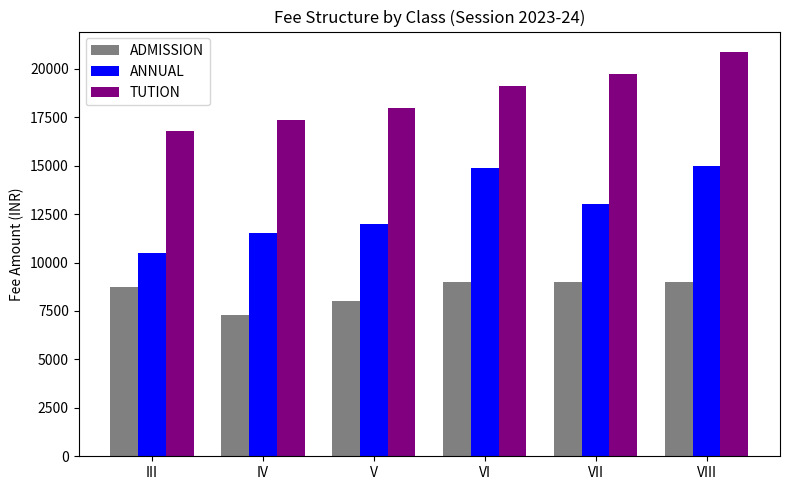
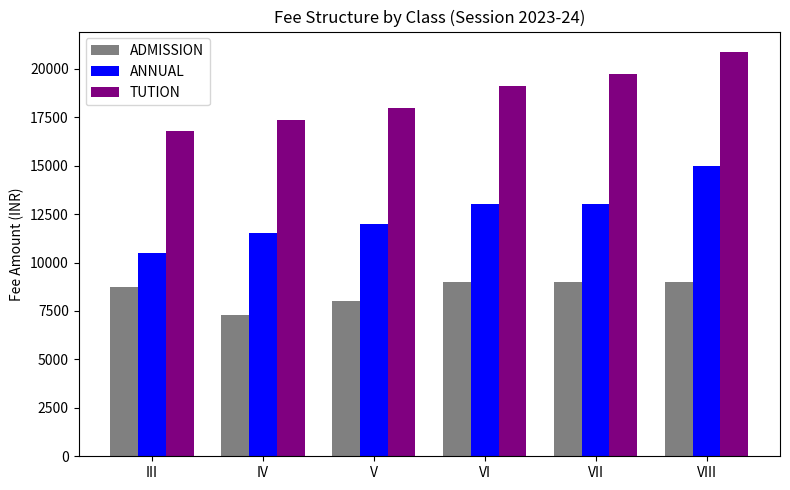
  {
    "ADMISSION": {
      "III": 8700,
      "IV": 7300,
      "V": 8000,
      "VI": 9000,
      "VII": 9000,
      "VIII": 9000
    },
    "ANNUAL": {
      "III": 10500,
      "IV": 11500,
      "V": 12000,
-     "VI": 14900,
+     "VI": 13000,
      "VII": 13000,
      "VIII": 15000
    },
    "TUTION": {
      "III": 16800,
      "IV": 17400,
      "V": 18000,
      "VI": 19100,
      "VII": 19700,
      "VIII": 20900
    }
  }
